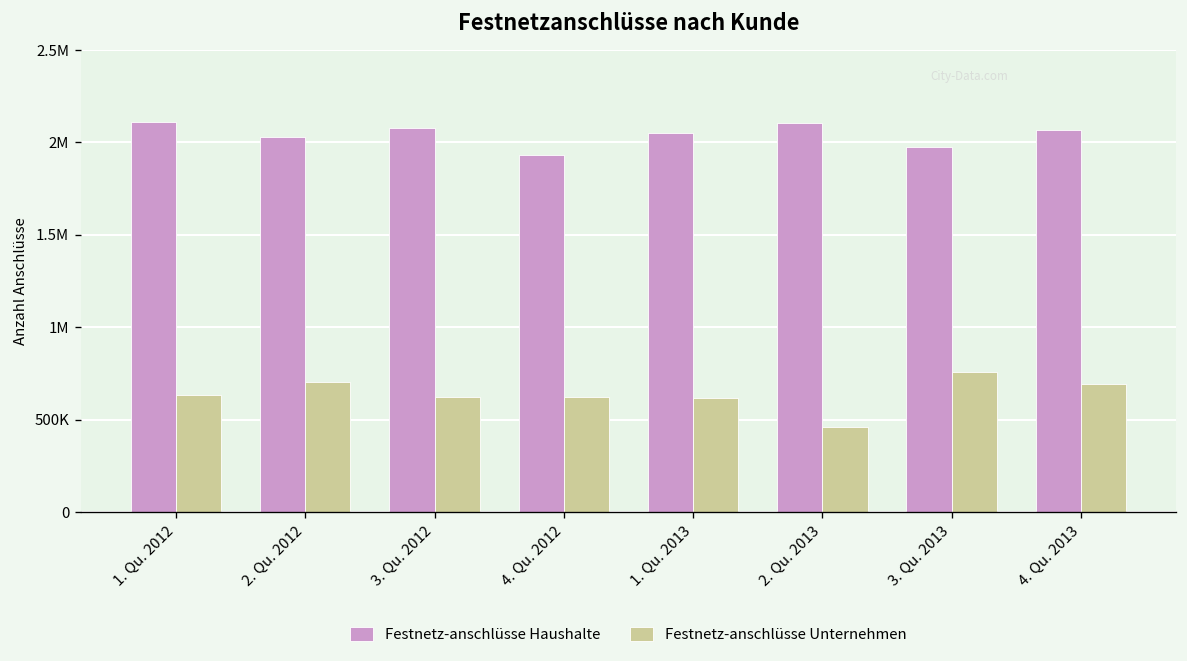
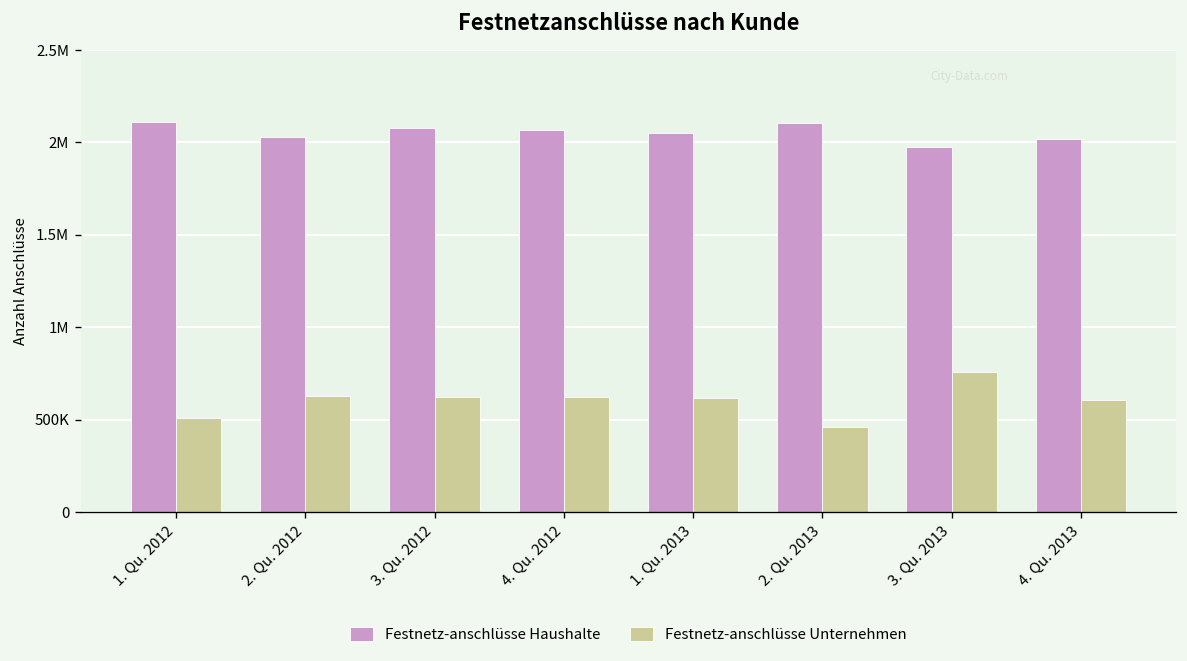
  {
    "Festnetz-anschlüsse Haushalte": {
      "1. Qu. 2012": 2110000,
      "2. Qu. 2012": 2030000,
      "3. Qu. 2012": 2070000,
-     "4. Qu. 2012": 1930000,
+     "4. Qu. 2012": 2070000,
      "1. Qu. 2013": 2050000,
      "2. Qu. 2013": 2100000,
      "3. Qu. 2013": 1970000,
-     "4. Qu. 2013": 2070000
+     "4. Qu. 2013": 2020000
    },
    "Festnetz-anschlüsse Unternehmen": {
-     "1. Qu. 2012": 630000,
-     "2. Qu. 2012": 700000,
+     "1. Qu. 2012": 510000,
+     "2. Qu. 2012": 630000,
      "3. Qu. 2012": 620000,
      "4. Qu. 2012": 620000,
      "1. Qu. 2013": 620000,
      "2. Qu. 2013": 460000,
      "3. Qu. 2013": 760000,
-     "4. Qu. 2013": 690000
+     "4. Qu. 2013": 610000
    }
  }
